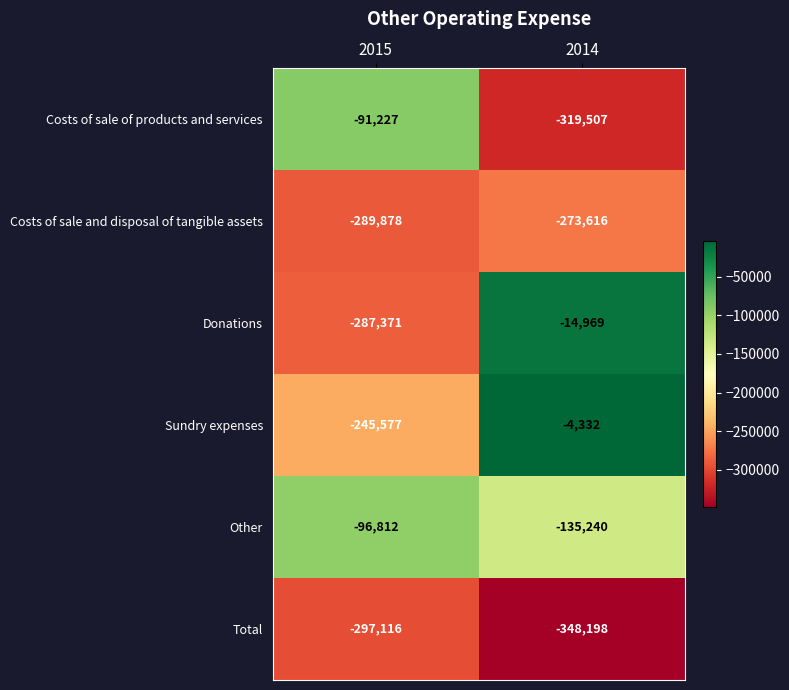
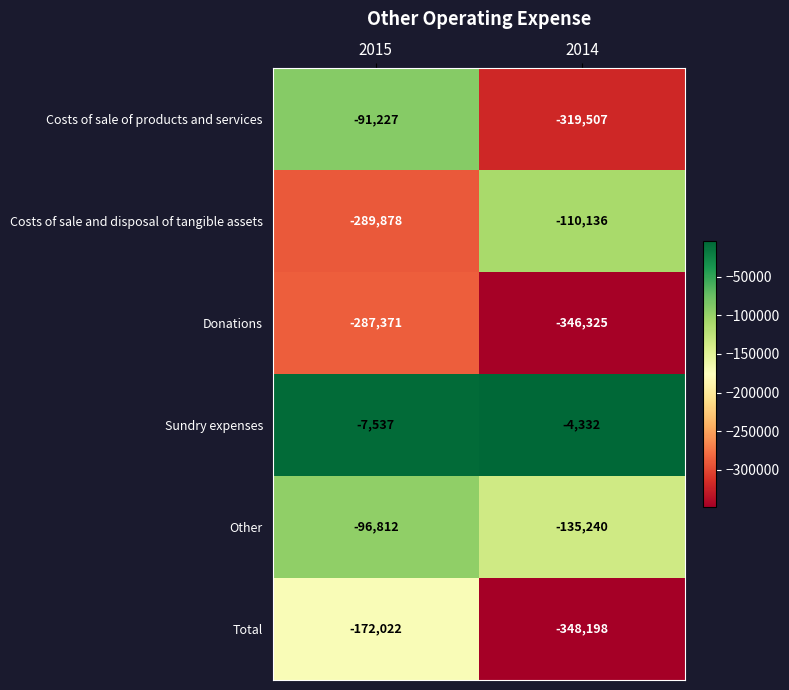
  {
    "Costs of sale of products and services": {
      "2015": "-91,227",
      "2014": "-319,507"
    },
    "Costs of sale and disposal of tangible assets": {
      "2015": "-289,878",
-     "2014": "-273,616"
+     "2014": "-110,136"
    },
    "Donations": {
      "2015": "-287,371",
-     "2014": "-14,969"
+     "2014": "-346,325"
    },
    "Sundry expenses": {
-     "2015": "-245,577",
+     "2015": "-7,537",
      "2014": "-4,332"
    },
    "Other": {
      "2015": "-96,812",
      "2014": "-135,240"
    },
    "Total": {
-     "2015": "-297,116",
+     "2015": "-172,022",
      "2014": "-348,198"
    }
  }
